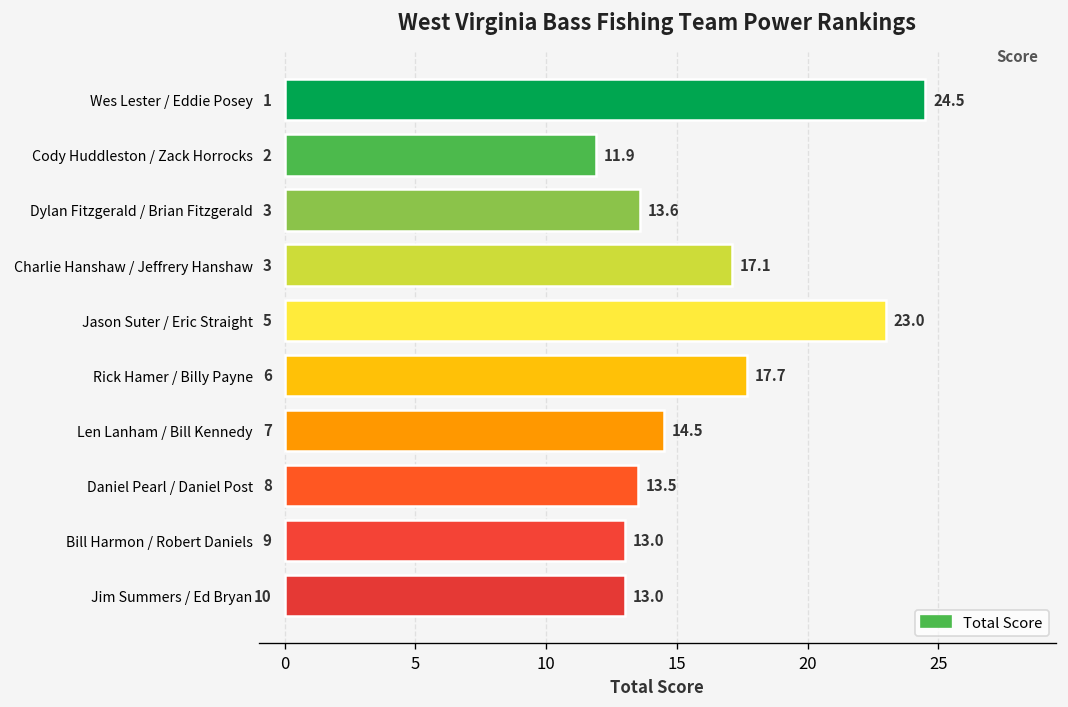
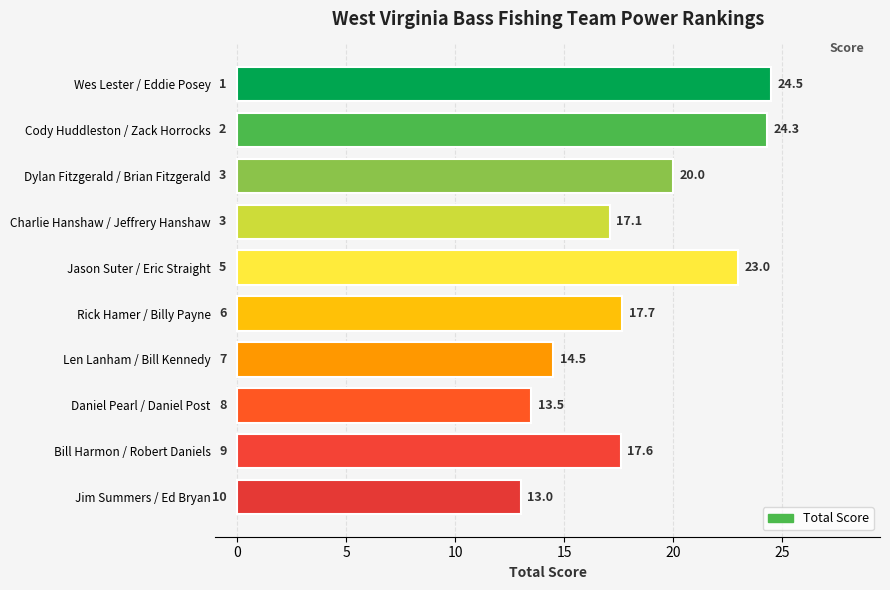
  {
    "Wes Lester / Eddie Posey": 24.5,
-   "Cody Huddleston / Zack Horrocks": 11.9,
-   "Dylan Fitzgerald / Brian Fitzgerald": 13.6,
+   "Cody Huddleston / Zack Horrocks": 24.3,
+   "Dylan Fitzgerald / Brian Fitzgerald": 20.0,
    "Charlie Hanshaw / Jeffrery Hanshaw": 17.1,
    "Jason Suter / Eric Straight": 23.0,
    "Rick Hamer / Billy Payne": 17.7,
    "Len Lanham / Bill Kennedy": 14.5,
    "Daniel Pearl / Daniel Post": 13.5,
-   "Bill Harmon / Robert Daniels": 13.0,
+   "Bill Harmon / Robert Daniels": 17.6,
    "Jim Summers / Ed Bryan": 13.0
  }
